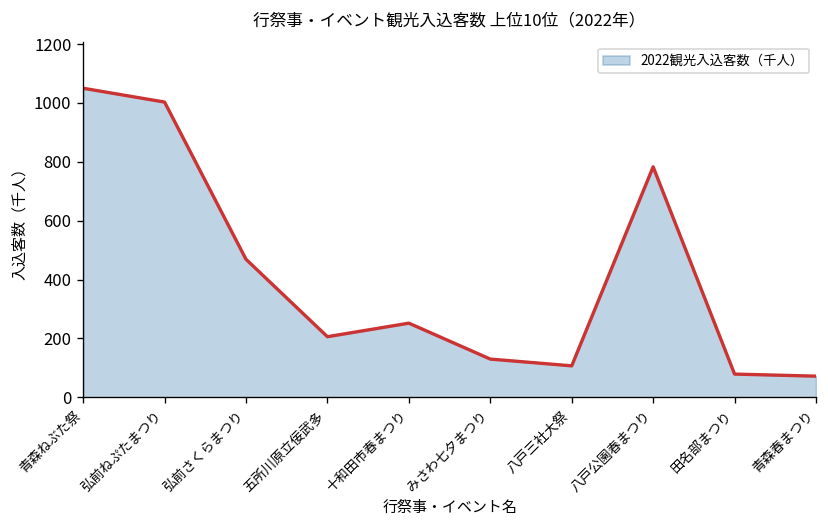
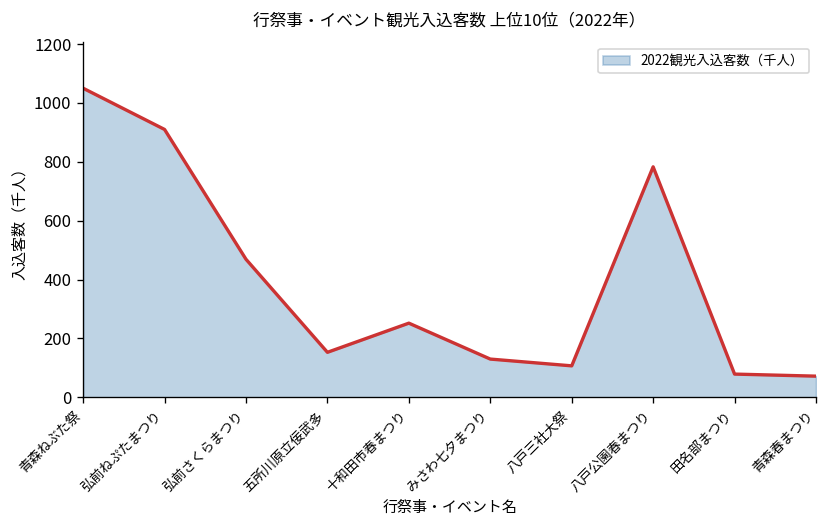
  {
    "青森ねぶた祭": 1050,
-   "弘前ねぷたまつり": 1000,
+   "弘前ねぷたまつり": 910,
    "弘前さくらまつり": 470,
-   "五所川原立佞武多": 210,
+   "五所川原立佞武多": 150,
    "十和田市春まつり": 250,
    "みさわ七夕まつり": 130,
    "八戸三社大祭": 110,
    "八戸公園春まつり": 780,
    "田名部まつり": 80,
    "青森春まつり": 70
  }
